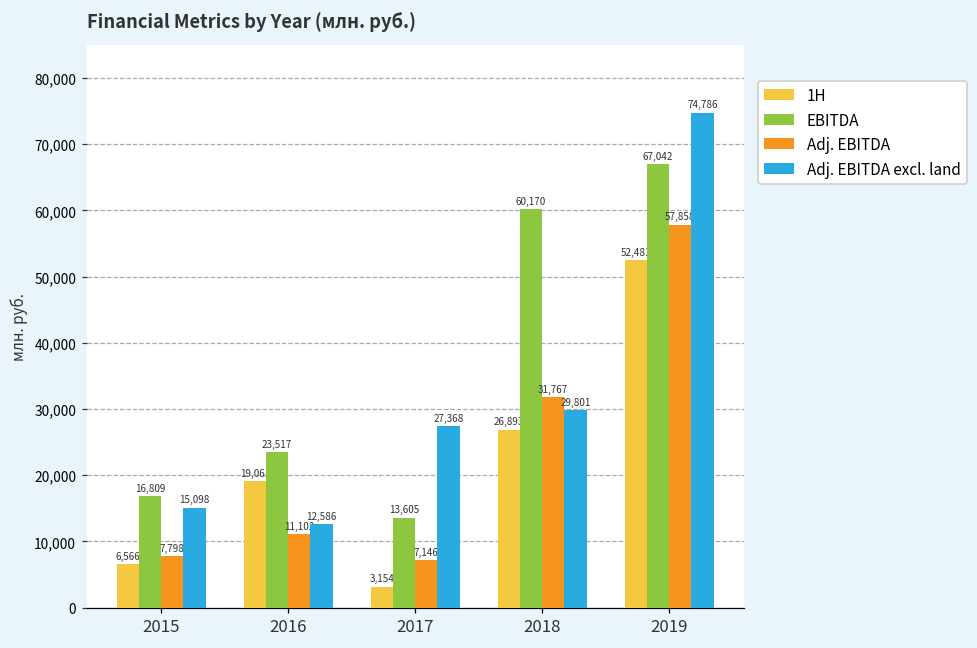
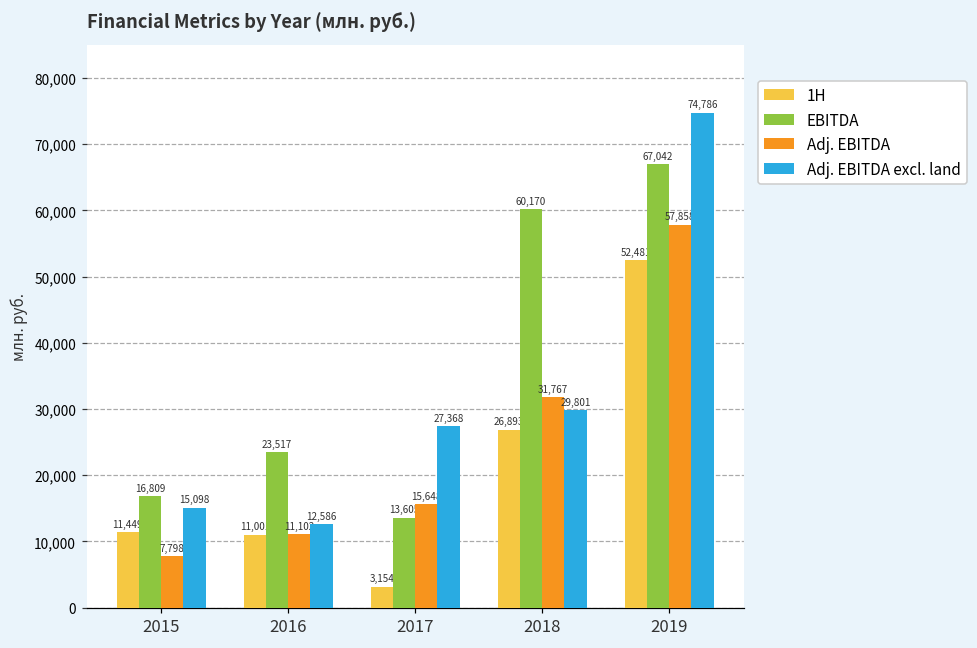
  {
    "1H": {
-     "2015": "6,566",
-     "2016": "19,061",
+     "2015": "11,449",
+     "2016": "11,001",
      "2017": "3,154",
      "2018": "26,893",
      "2019": "52,481"
    },
    "EBITDA": {
      "2015": "16,809",
      "2016": "23,517",
      "2017": "13,605",
      "2018": "60,170",
      "2019": "67,042"
    },
    "Adj. EBITDA": {
      "2015": "7,798",
      "2016": "11,102",
-     "2017": "7,146",
+     "2017": "15,648",
      "2018": "31,767",
      "2019": "57,858"
    },
    "Adj. EBITDA excl. land": {
      "2015": "15,098",
      "2016": "12,586",
      "2017": "27,368",
      "2018": "29,801",
      "2019": "74,786"
    }
  }
